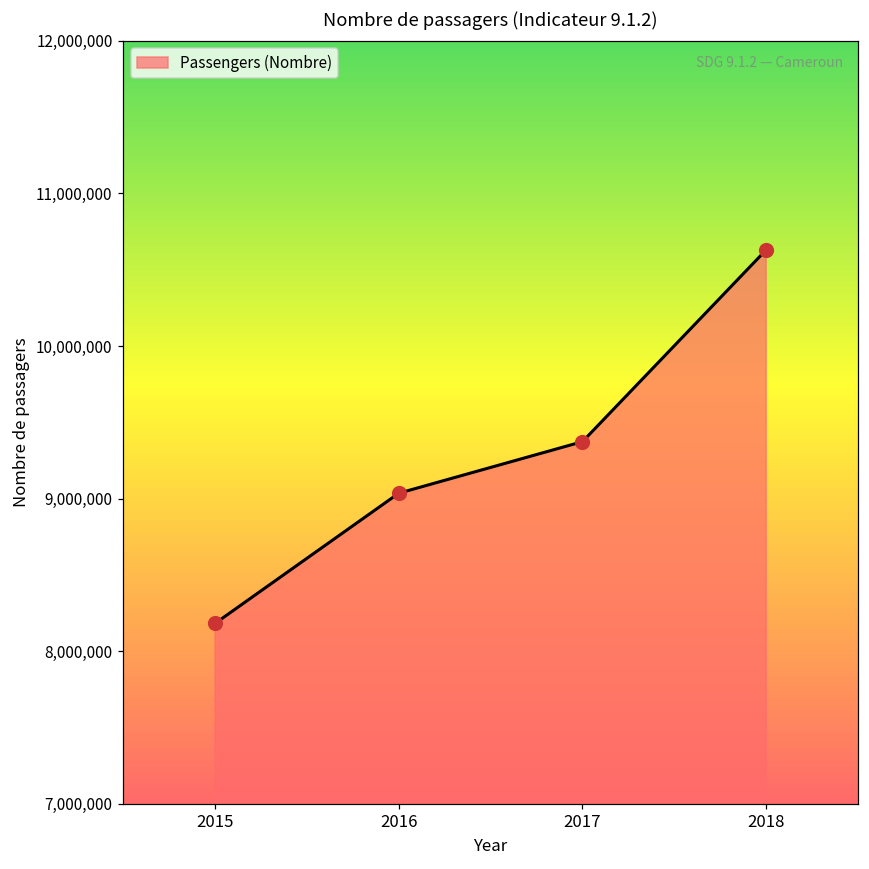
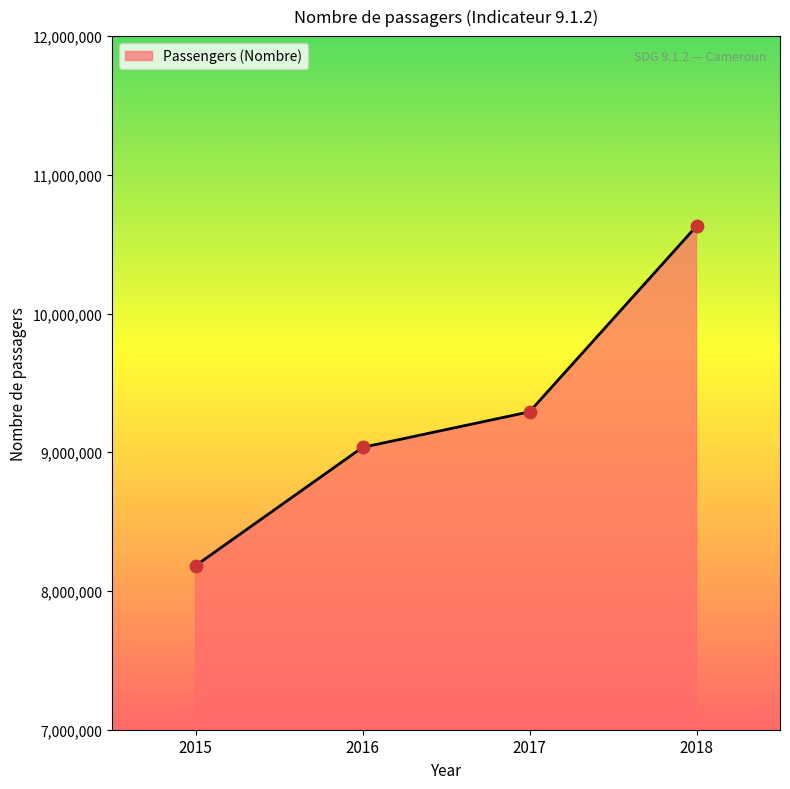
  {
    "2015": "8,180,000",
    "2016": "9,040,000",
-   "2017": "9,370,000",
+   "2017": "9,290,000",
    "2018": "10,630,000"
  }
